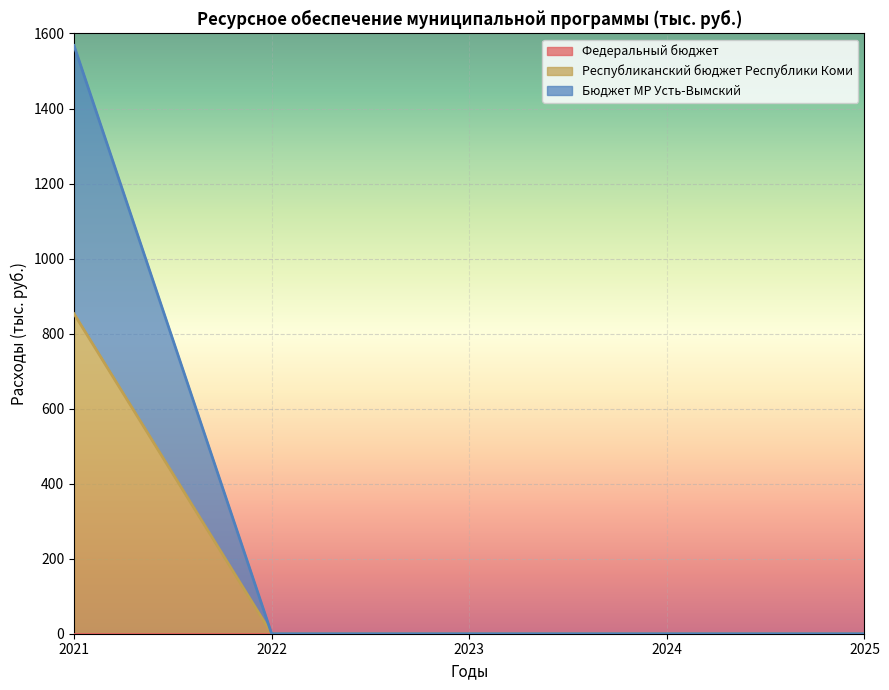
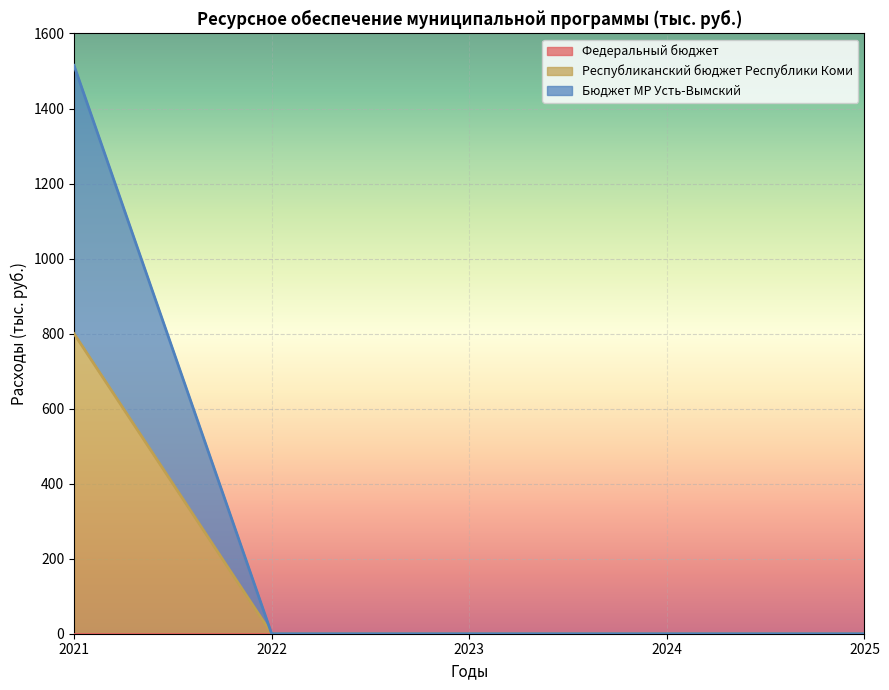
  {
    "Федеральный бюджет": {
      "2021": 0
    },
    "Республиканский бюджет Республики Коми": {
-     "2021": 850
+     "2021": 800
    },
    "Бюджет МР Усть-Вымский": {
      "2021": 720
    }
  }
